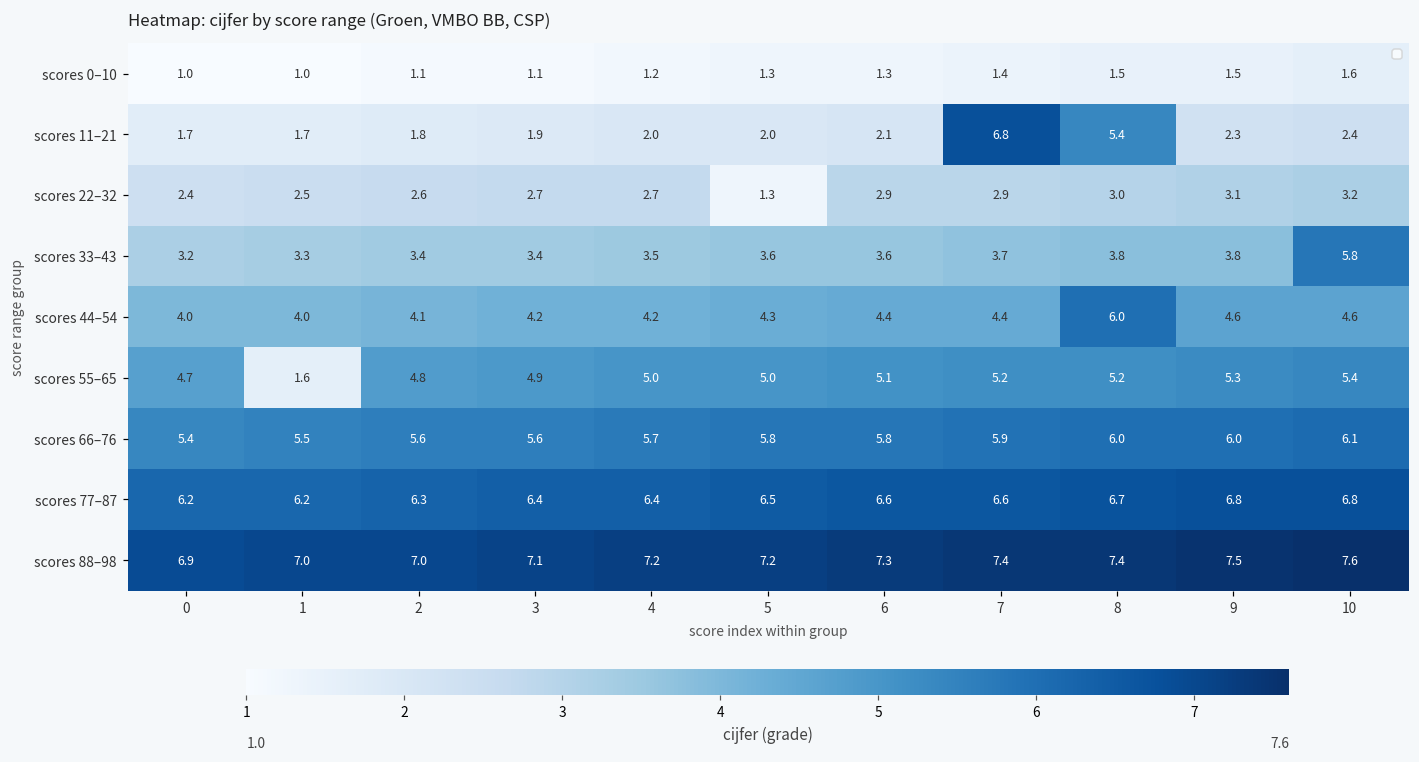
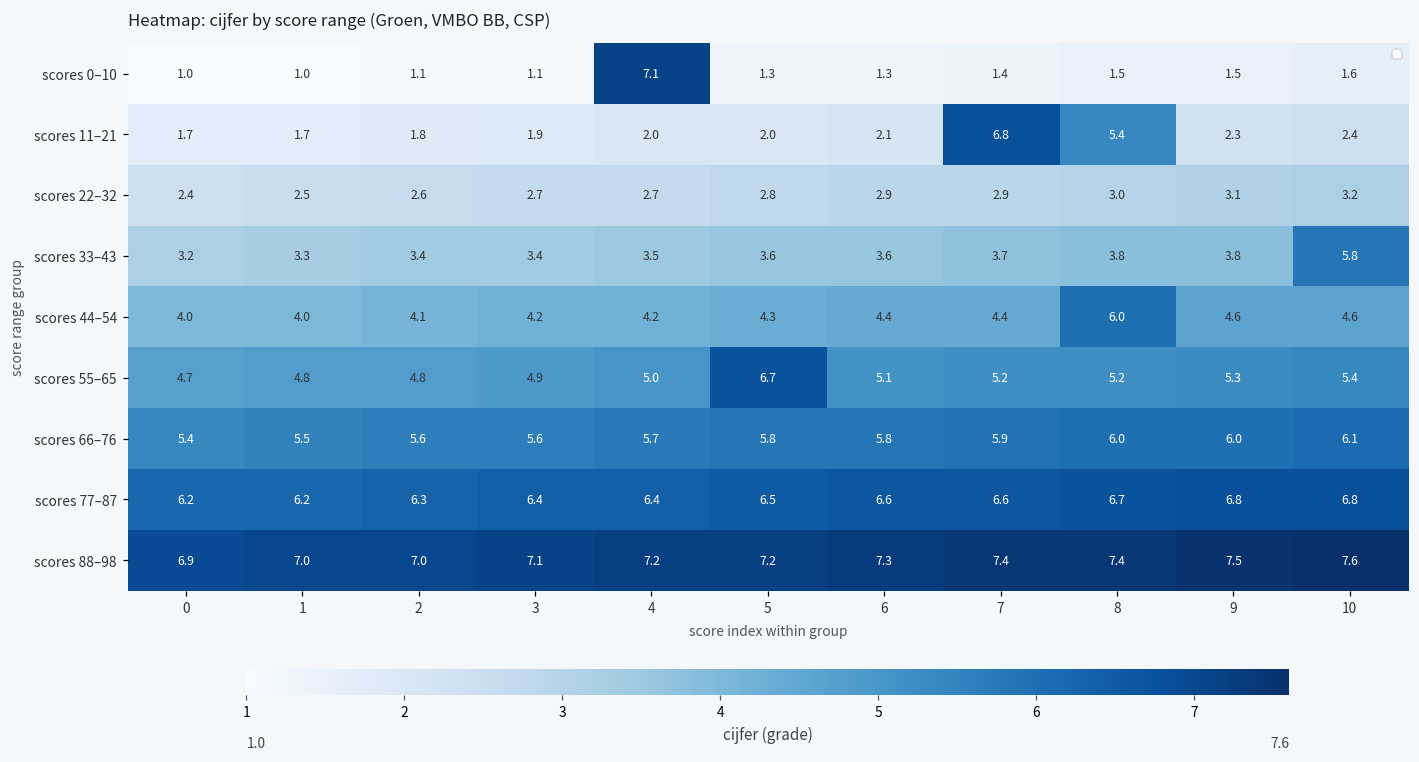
  {
    "scores 0–10": {
      "0": 1.0,
      "1": 1.0,
      "2": 1.1,
      "3": 1.1,
-     "4": 1.2,
+     "4": 7.1,
      "5": 1.3,
      "6": 1.3,
      "7": 1.4,
      "8": 1.5,
      "9": 1.5,
      "10": 1.6
    },
    "scores 11–21": {
      "0": 1.7,
      "1": 1.7,
      "2": 1.8,
      "3": 1.9,
      "4": 2.0,
      "5": 2.0,
      "6": 2.1,
      "7": 6.8,
      "8": 5.4,
      "9": 2.3,
      "10": 2.4
    },
    "scores 22–32": {
      "0": 2.4,
      "1": 2.5,
      "2": 2.6,
      "3": 2.7,
      "4": 2.7,
-     "5": 1.3,
+     "5": 2.8,
      "6": 2.9,
      "7": 2.9,
      "8": 3.0,
      "9": 3.1,
      "10": 3.2
    },
    "scores 33–43": {
      "0": 3.2,
      "1": 3.3,
      "2": 3.4,
      "3": 3.4,
      "4": 3.5,
      "5": 3.6,
      "6": 3.6,
      "7": 3.7,
      "8": 3.8,
      "9": 3.8,
      "10": 5.8
    },
    "scores 44–54": {
      "0": 4.0,
      "1": 4.0,
      "2": 4.1,
      "3": 4.2,
      "4": 4.2,
      "5": 4.3,
      "6": 4.4,
      "7": 4.4,
      "8": 6.0,
      "9": 4.6,
      "10": 4.6
    },
    "scores 55–65": {
      "0": 4.7,
-     "1": 1.6,
+     "1": 4.8,
      "2": 4.8,
      "3": 4.9,
      "4": 5.0,
-     "5": 5.0,
+     "5": 6.7,
      "6": 5.1,
      "7": 5.2,
      "8": 5.2,
      "9": 5.3,
      "10": 5.4
    },
    "scores 66–76": {
      "0": 5.4,
      "1": 5.5,
      "2": 5.6,
      "3": 5.6,
      "4": 5.7,
      "5": 5.8,
      "6": 5.8,
      "7": 5.9,
      "8": 6.0,
      "9": 6.0,
      "10": 6.1
    },
    "scores 77–87": {
      "0": 6.2,
      "1": 6.2,
      "2": 6.3,
      "3": 6.4,
      "4": 6.4,
      "5": 6.5,
      "6": 6.6,
      "7": 6.6,
      "8": 6.7,
      "9": 6.8,
      "10": 6.8
    },
    "scores 88–98": {
      "0": 6.9,
      "1": 7.0,
      "2": 7.0,
      "3": 7.1,
      "4": 7.2,
      "5": 7.2,
      "6": 7.3,
      "7": 7.4,
      "8": 7.4,
      "9": 7.5,
      "10": 7.6
    }
  }
